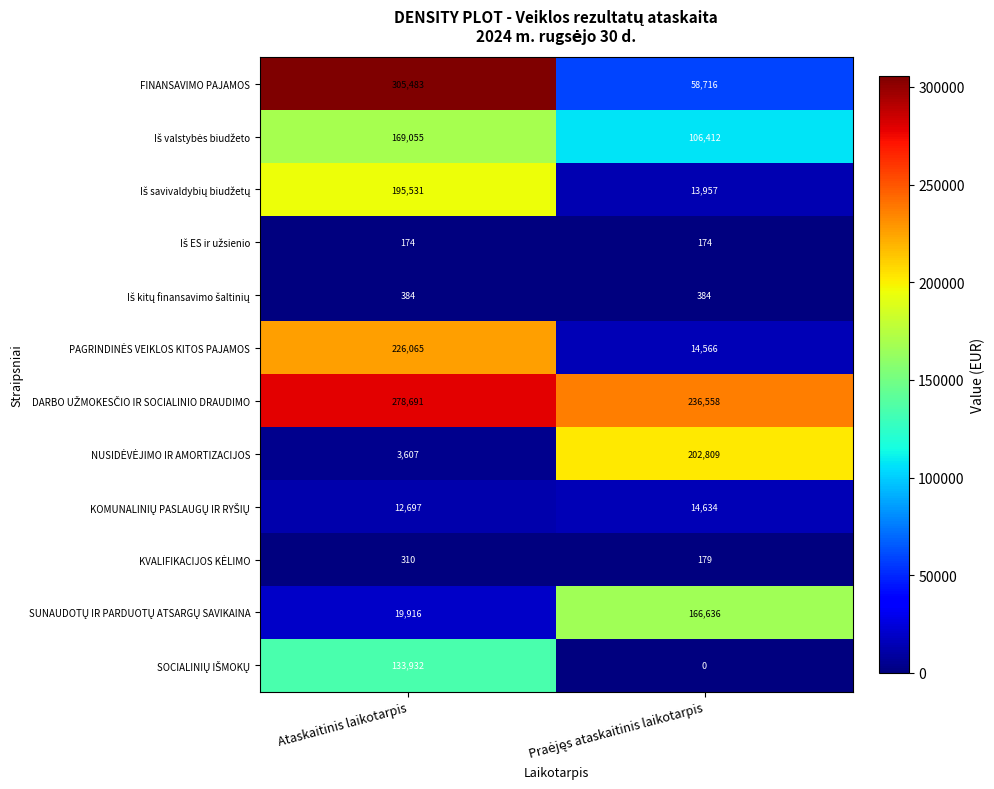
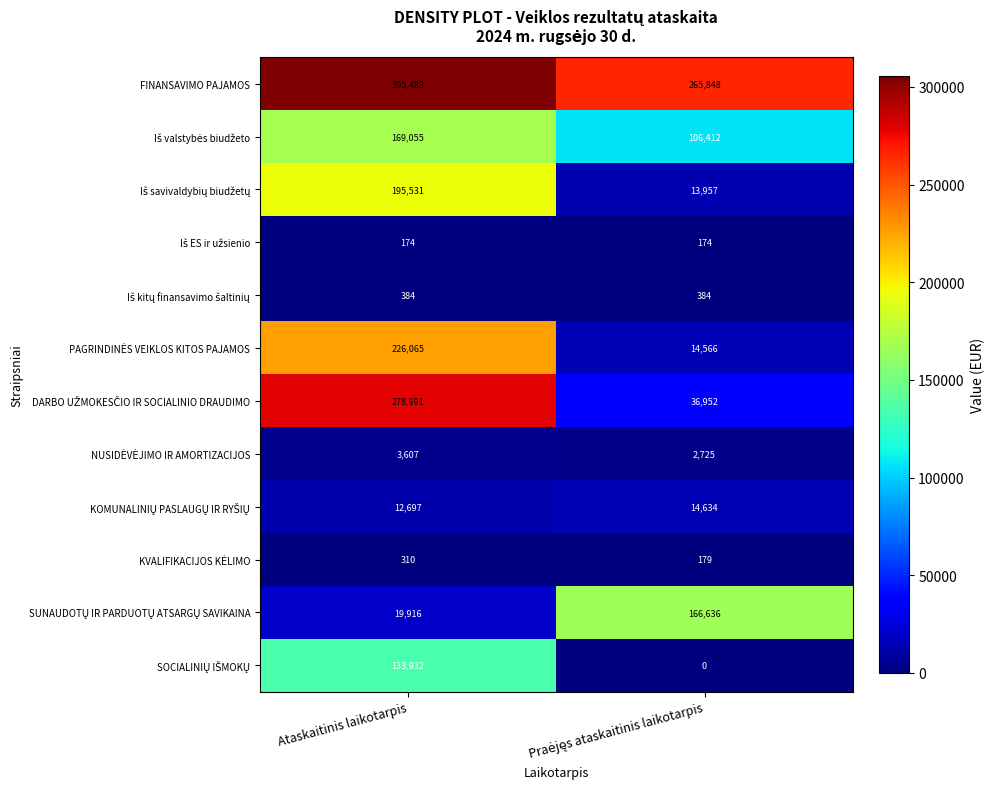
  {
    "FINANSAVIMO PAJAMOS": {
      "Ataskaitinis laikotarpis": "305,483",
-     "Praėjęs ataskaitinis laikotarpis": "58,716"
+     "Praėjęs ataskaitinis laikotarpis": "265,848"
    },
    "Iš valstybės biudžeto": {
      "Ataskaitinis laikotarpis": "169,055",
      "Praėjęs ataskaitinis laikotarpis": "106,412"
    },
    "Iš savivaldybių biudžetų": {
      "Ataskaitinis laikotarpis": "195,531",
      "Praėjęs ataskaitinis laikotarpis": "13,957"
    },
    "Iš ES ir užsienio": {
      "Ataskaitinis laikotarpis": "174",
      "Praėjęs ataskaitinis laikotarpis": "174"
    },
    "Iš kitų finansavimo šaltinių": {
      "Ataskaitinis laikotarpis": "384",
      "Praėjęs ataskaitinis laikotarpis": "384"
    },
    "PAGRINDINĖS VEIKLOS KITOS PAJAMOS": {
      "Ataskaitinis laikotarpis": "226,065",
      "Praėjęs ataskaitinis laikotarpis": "14,566"
    },
    "DARBO UŽMOKESČIO IR SOCIALINIO DRAUDIMO": {
      "Ataskaitinis laikotarpis": "278,691",
-     "Praėjęs ataskaitinis laikotarpis": "236,558"
+     "Praėjęs ataskaitinis laikotarpis": "36,952"
    },
    "NUSIDĖVĖJIMO IR AMORTIZACIJOS": {
      "Ataskaitinis laikotarpis": "3,607",
-     "Praėjęs ataskaitinis laikotarpis": "202,809"
+     "Praėjęs ataskaitinis laikotarpis": "2,725"
    },
    "KOMUNALINIŲ PASLAUGŲ IR RYŠIŲ": {
      "Ataskaitinis laikotarpis": "12,697",
      "Praėjęs ataskaitinis laikotarpis": "14,634"
    },
    "KVALIFIKACIJOS KĖLIMO": {
      "Ataskaitinis laikotarpis": "310",
      "Praėjęs ataskaitinis laikotarpis": "179"
    },
    "SUNAUDOTŲ IR PARDUOTŲ ATSARGŲ SAVIKAINA": {
      "Ataskaitinis laikotarpis": "19,916",
      "Praėjęs ataskaitinis laikotarpis": "166,636"
    },
    "SOCIALINIŲ IŠMOKŲ": {
      "Ataskaitinis laikotarpis": "133,932",
      "Praėjęs ataskaitinis laikotarpis": "0"
    }
  }
